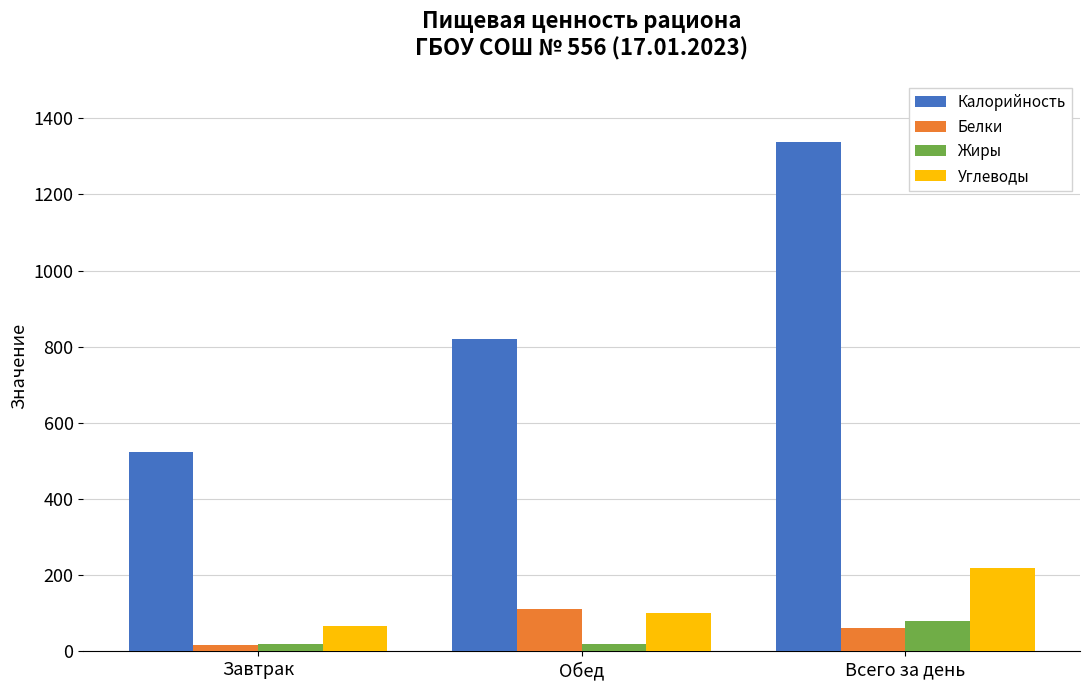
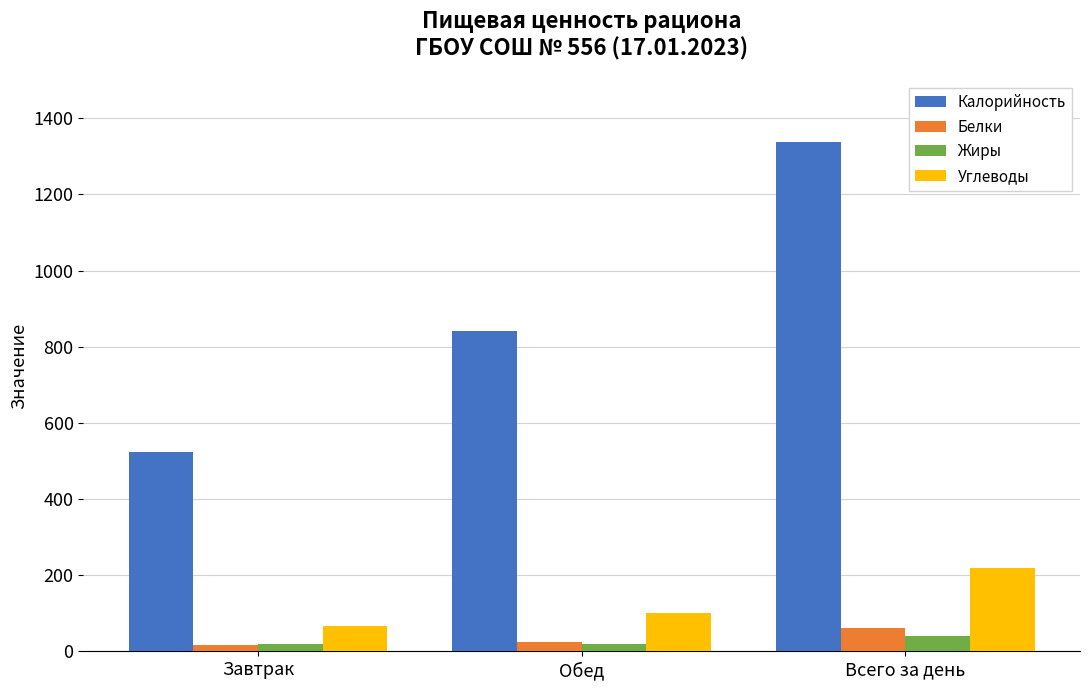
  {
    "Калорийность": {
      "Завтрак": 520,
-     "Обед": 820,
+     "Обед": 840,
      "Всего за день": 1340
    },
    "Белки": {
      "Завтрак": 20,
-     "Обед": 110,
+     "Обед": 20,
      "Всего за день": 60
    },
    "Жиры": {
      "Завтрак": 20,
      "Обед": 20,
-     "Всего за день": 80
+     "Всего за день": 40
    },
    "Углеводы": {
      "Завтрак": 70,
      "Обед": 100,
      "Всего за день": 220
    }
  }
